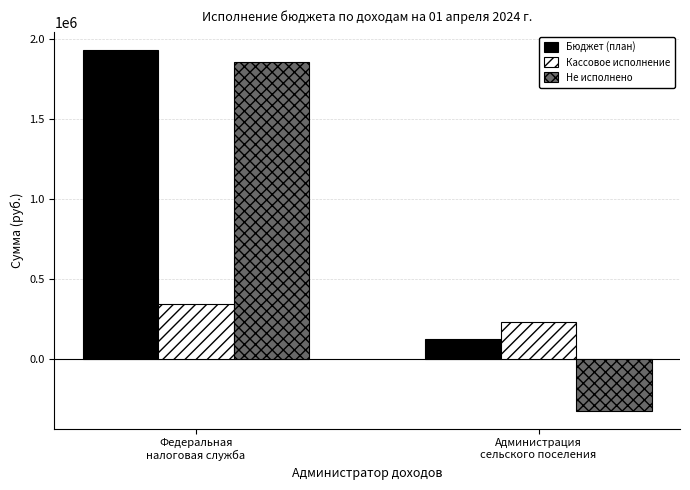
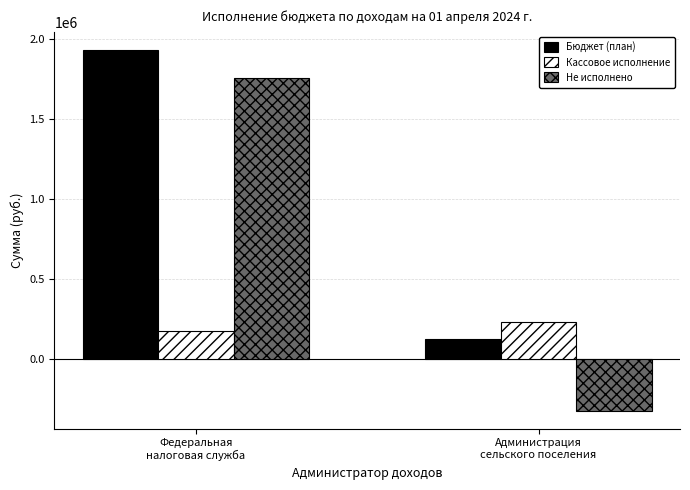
  {
    "Бюджет (план)": {
      "Федеральная налоговая служба": 1930000,
      "Администрация сельского поселения": 120000
    },
    "Кассовое исполнение": {
-     "Федеральная налоговая служба": 340000,
+     "Федеральная налоговая служба": 180000,
      "Администрация сельского поселения": 230000
    },
    "Не исполнено": {
-     "Федеральная налоговая служба": 1860000,
+     "Федеральная налоговая служба": 1760000,
      "Администрация сельского поселения": -320000
    }
  }
